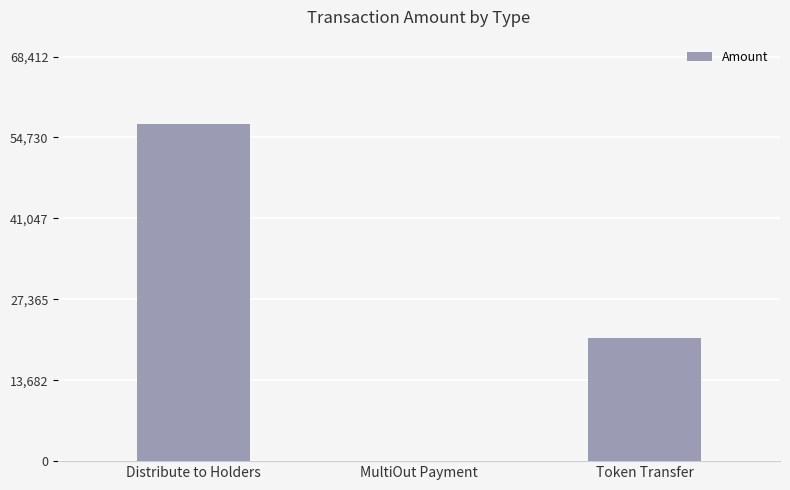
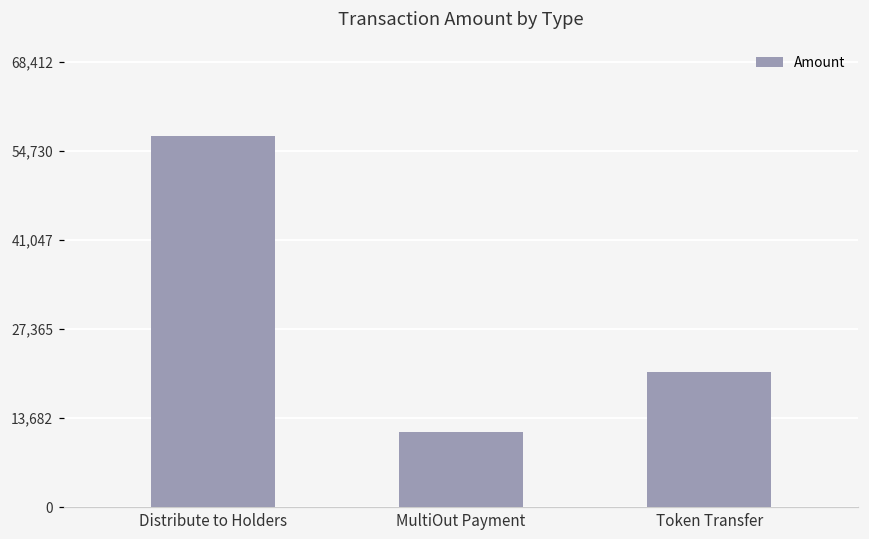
  {
    "Distribute to Holders": "57,000",
-   "MultiOut Payment": "0",
+   "MultiOut Payment": "12,000",
    "Token Transfer": "21,000"
  }
